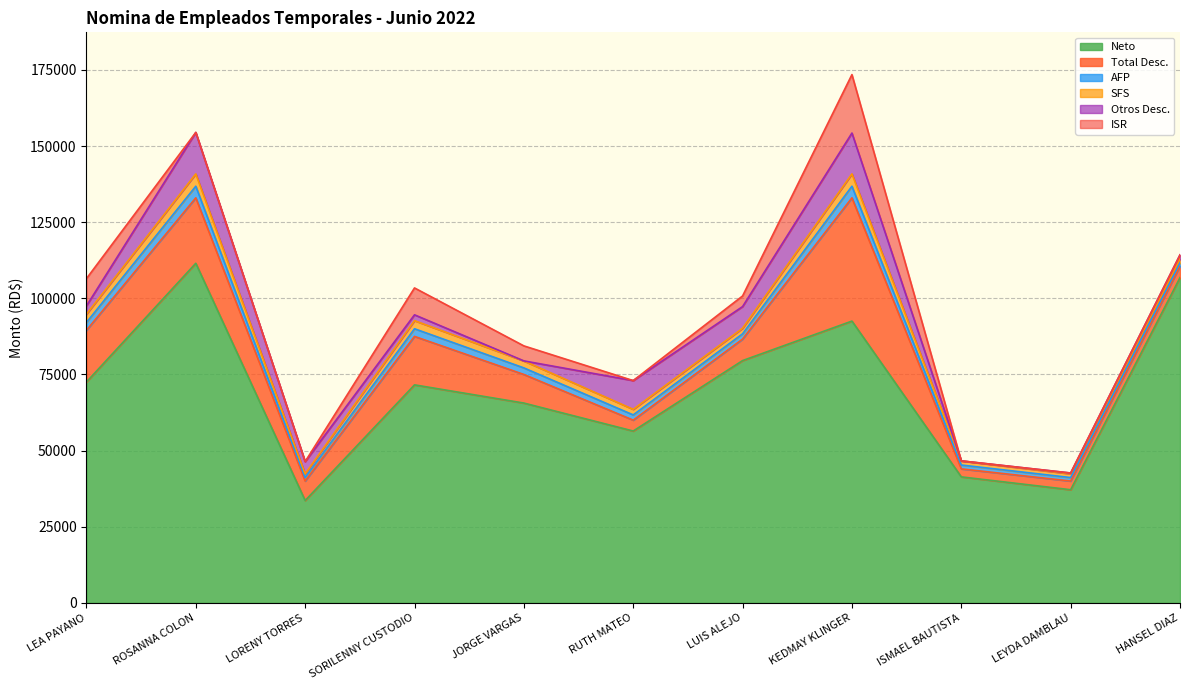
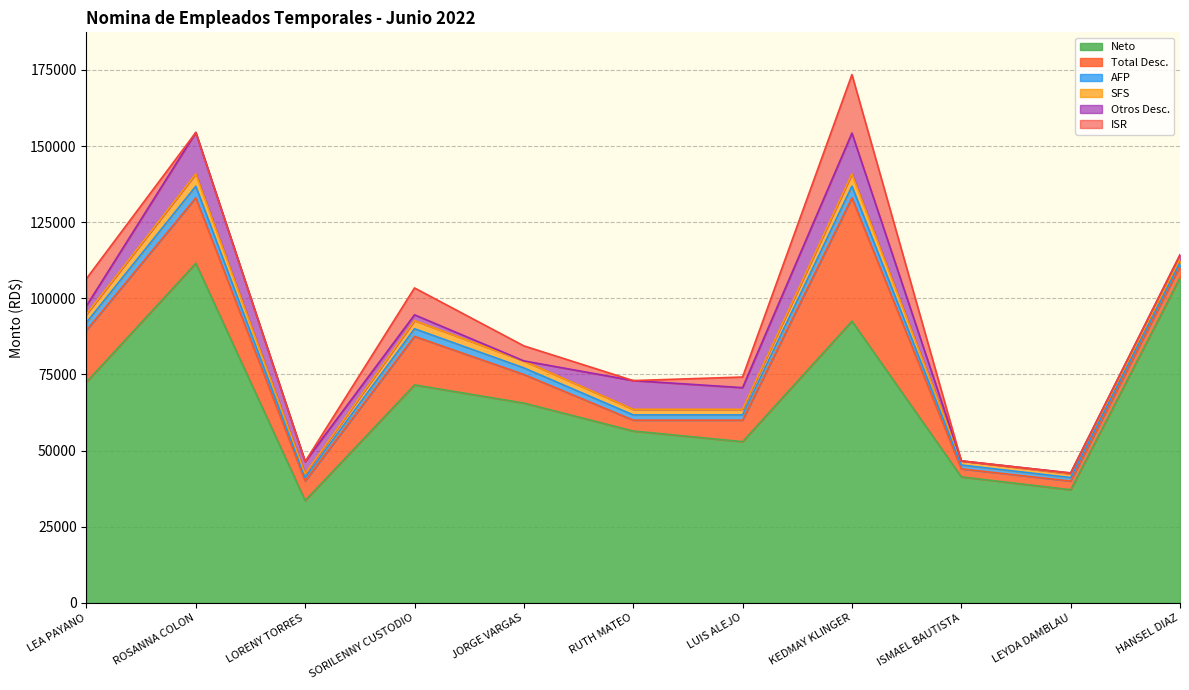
  {
    "Neto": {
      "LEA PAYANO": 73000,
      "ROSANNA COLON": 112000,
      "LORENY TORRES": 34000,
      "SORILENNY CUSTODIO": 72000,
      "JORGE VARGAS": 66000,
      "RUTH MATEO": 56000,
-     "LUIS ALEJO": 80000,
+     "LUIS ALEJO": 53000,
      "KEDMAY KLINGER": 93000,
      "ISMAEL BAUTISTA": 41000,
      "LEYDA DAMBLAU": 37000,
      "HANSEL DIAZ": 107000
    },
    "AFP": {
      "LEA PAYANO": 3000,
      "ROSANNA COLON": 4000,
      "LORENY TORRES": 1000,
      "SORILENNY CUSTODIO": 3000,
      "JORGE VARGAS": 2000,
      "RUTH MATEO": 2000,
      "LUIS ALEJO": 2000,
      "KEDMAY KLINGER": 4000,
      "ISMAEL BAUTISTA": 1000,
      "LEYDA DAMBLAU": 1000,
      "HANSEL DIAZ": 1000
    },
    "SFS": {
      "LEA PAYANO": 3000,
      "ROSANNA COLON": 4000,
      "LORENY TORRES": 1000,
      "SORILENNY CUSTODIO": 3000,
      "RUTH MATEO": 2000,
      "LUIS ALEJO": 2000,
      "KEDMAY KLINGER": 4000,
      "HANSEL DIAZ": 1000
    },
    "Otros Desc.": {
      "LEA PAYANO": 3000,
      "SORILENNY CUSTODIO": 2000,
      "LUIS ALEJO": 7000,
      "KEDMAY KLINGER": 13000
    }
  }
